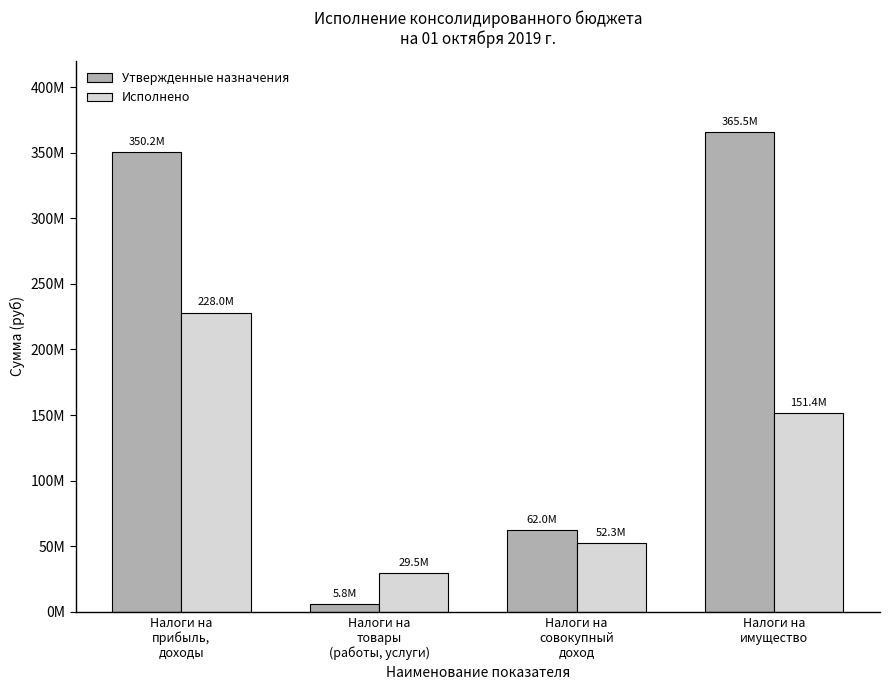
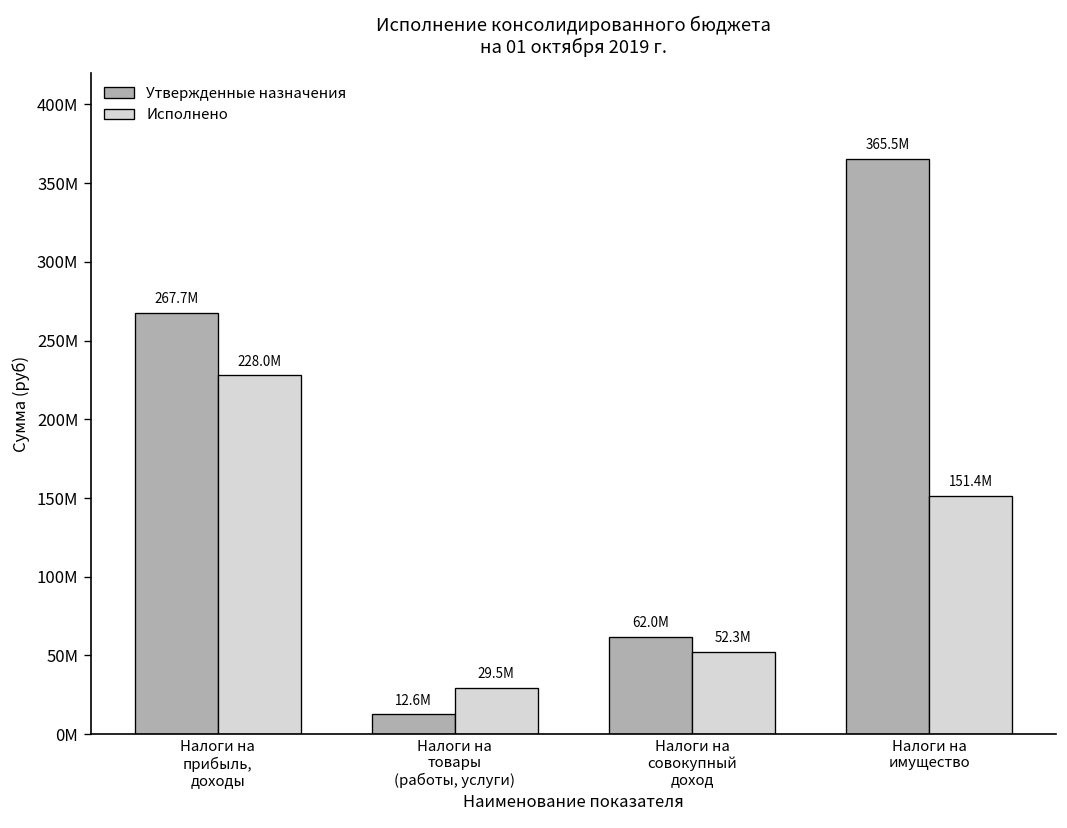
  {
    "Утвержденные назначения": {
-     "Налоги на прибыль, доходы": "350.2M",
-     "Налоги на товары (работы, услуги)": "5.8M",
+     "Налоги на прибыль, доходы": "267.7M",
+     "Налоги на товары (работы, услуги)": "12.6M",
      "Налоги на совокупный доход": "62.0M",
      "Налоги на имущество": "365.5M"
    },
    "Исполнено": {
      "Налоги на прибыль, доходы": "228.0M",
      "Налоги на товары (работы, услуги)": "29.5M",
      "Налоги на совокупный доход": "52.3M",
      "Налоги на имущество": "151.4M"
    }
  }
